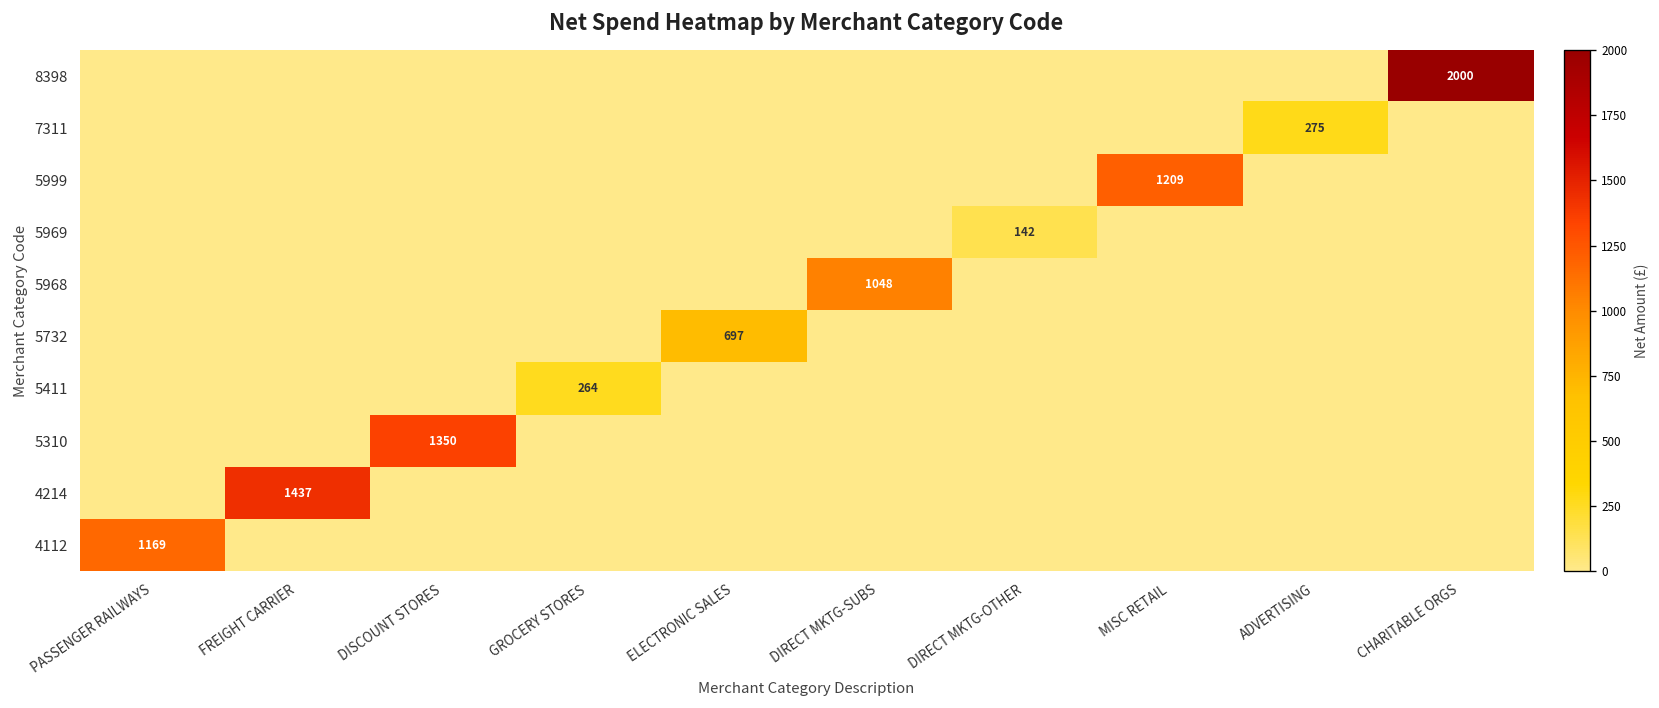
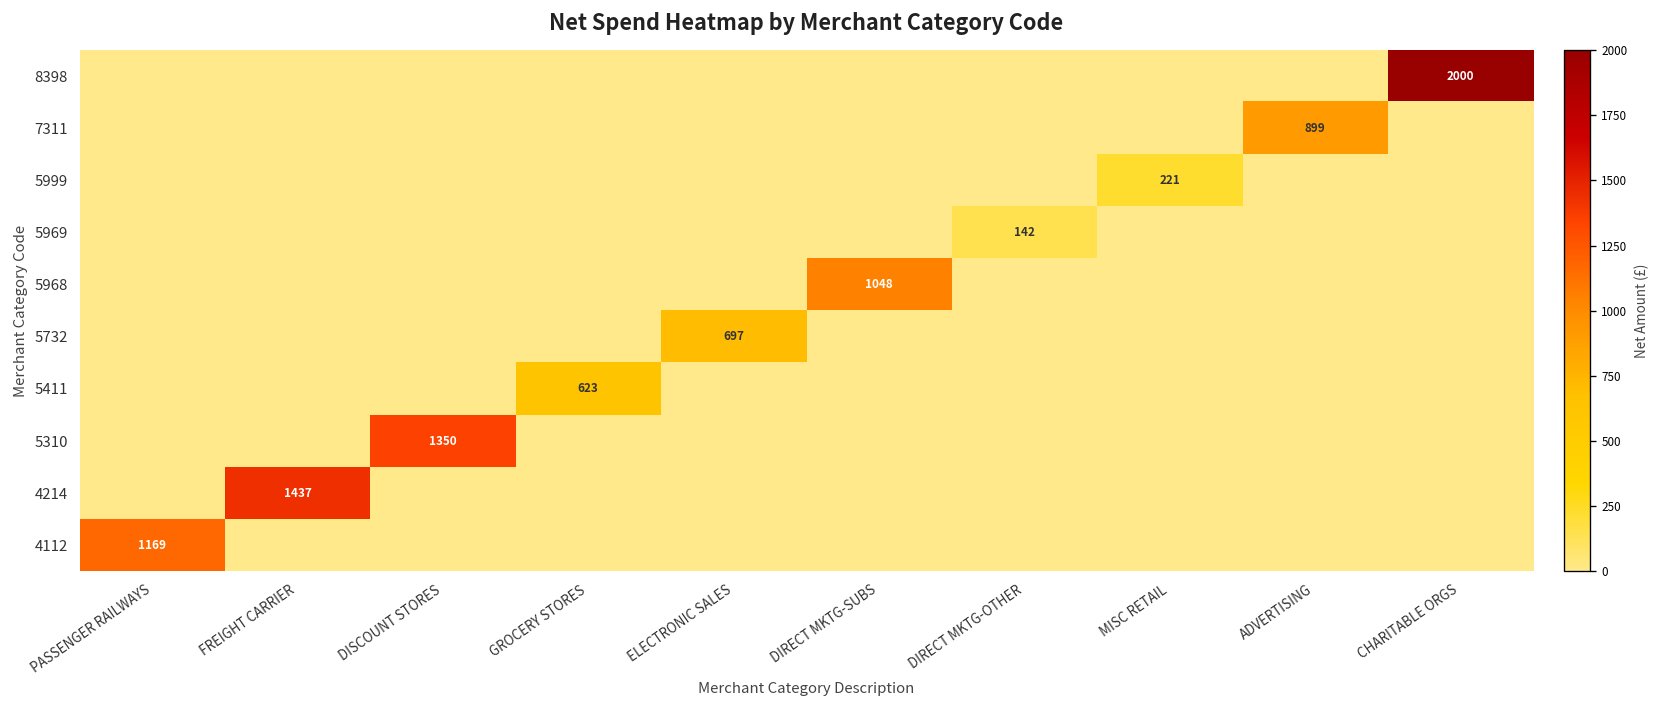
  {
    "8398": {
      "CHARITABLE ORGS": 2000
    },
    "7311": {
-     "ADVERTISING": 275
+     "ADVERTISING": 899
    },
    "5999": {
-     "MISC RETAIL": 1209
+     "MISC RETAIL": 221
    },
    "5969": {
      "DIRECT MKTG-OTHER": 142
    },
    "5968": {
      "DIRECT MKTG-SUBS": 1048
    },
    "5732": {
      "ELECTRONIC SALES": 697
    },
    "5411": {
-     "GROCERY STORES": 264
+     "GROCERY STORES": 623
    },
    "5310": {
      "DISCOUNT STORES": 1350
    },
    "4214": {
      "FREIGHT CARRIER": 1437
    },
    "4112": {
      "PASSENGER RAILWAYS": 1169
    }
  }
